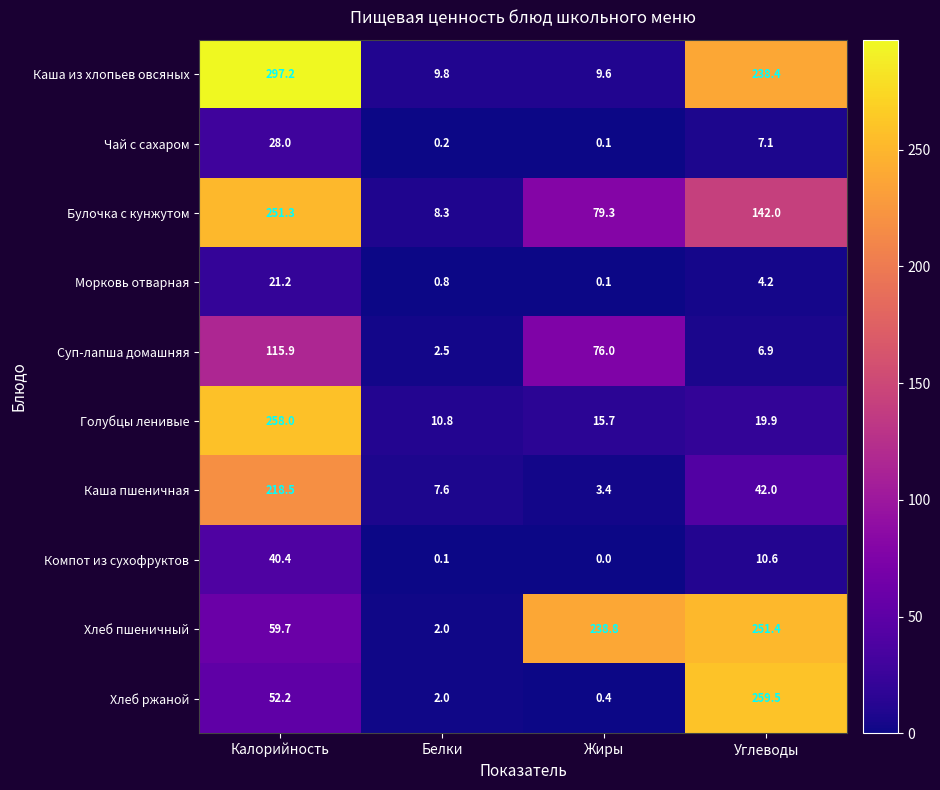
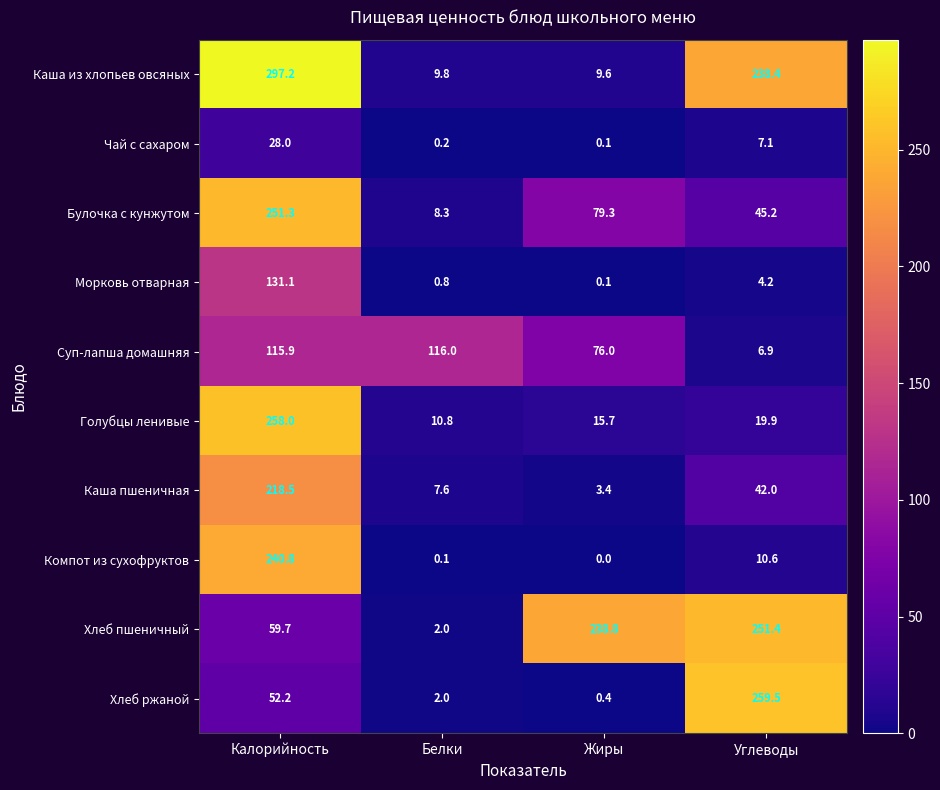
  {
    "Каша из хлопьев овсяных": {
      "Калорийность": 297.2,
      "Белки": 9.8,
      "Жиры": 9.6,
      "Углеводы": 238.4
    },
    "Чай с сахаром": {
      "Калорийность": 28.0,
      "Белки": 0.2,
      "Жиры": 0.1,
      "Углеводы": 7.1
    },
    "Булочка с кунжутом": {
      "Калорийность": 251.3,
      "Белки": 8.3,
      "Жиры": 79.3,
-     "Углеводы": 142.0
+     "Углеводы": 45.2
    },
    "Морковь отварная": {
-     "Калорийность": 21.2,
+     "Калорийность": 131.1,
      "Белки": 0.8,
      "Жиры": 0.1,
      "Углеводы": 4.2
    },
    "Суп-лапша домашняя": {
      "Калорийность": 115.9,
-     "Белки": 2.5,
+     "Белки": 116.0,
      "Жиры": 76.0,
      "Углеводы": 6.9
    },
    "Голубцы ленивые": {
      "Калорийность": 258.0,
      "Белки": 10.8,
      "Жиры": 15.7,
      "Углеводы": 19.9
    },
    "Каша пшеничная": {
      "Калорийность": 218.5,
      "Белки": 7.6,
      "Жиры": 3.4,
      "Углеводы": 42.0
    },
    "Компот из сухофруктов": {
-     "Калорийность": 40.4,
+     "Калорийность": 240.8,
      "Белки": 0.1,
      "Жиры": 0.0,
      "Углеводы": 10.6
    },
    "Хлеб пшеничный": {
      "Калорийность": 59.7,
      "Белки": 2.0,
      "Жиры": 238.8,
      "Углеводы": 251.4
    },
    "Хлеб ржаной": {
      "Калорийность": 52.2,
      "Белки": 2.0,
      "Жиры": 0.4,
      "Углеводы": 259.5
    }
  }
